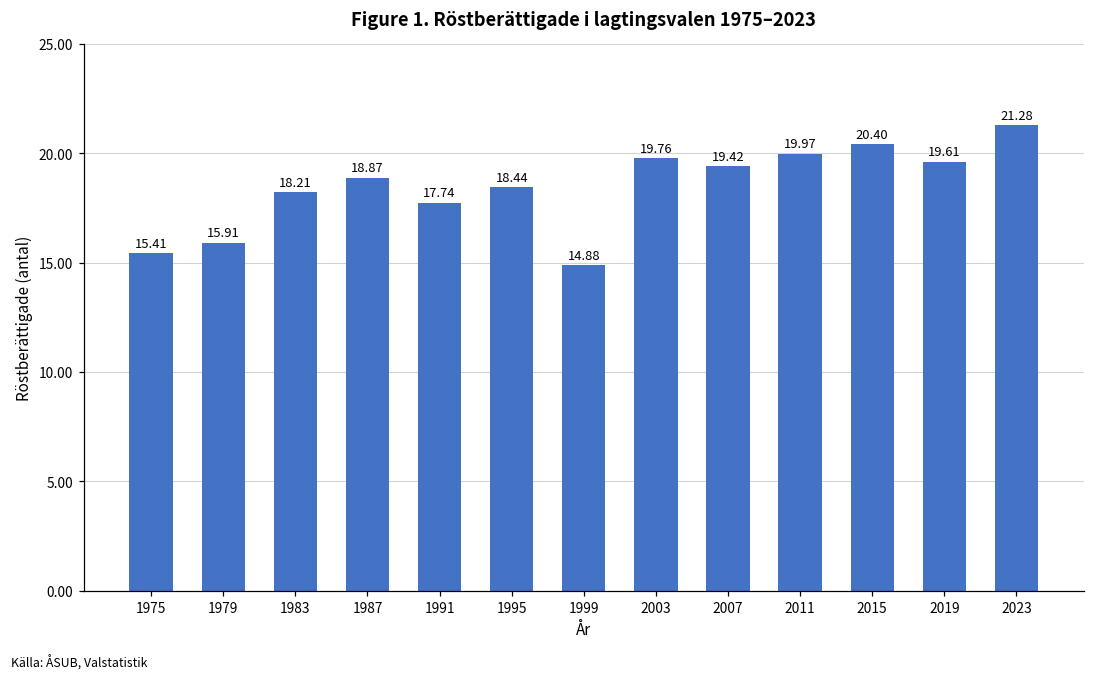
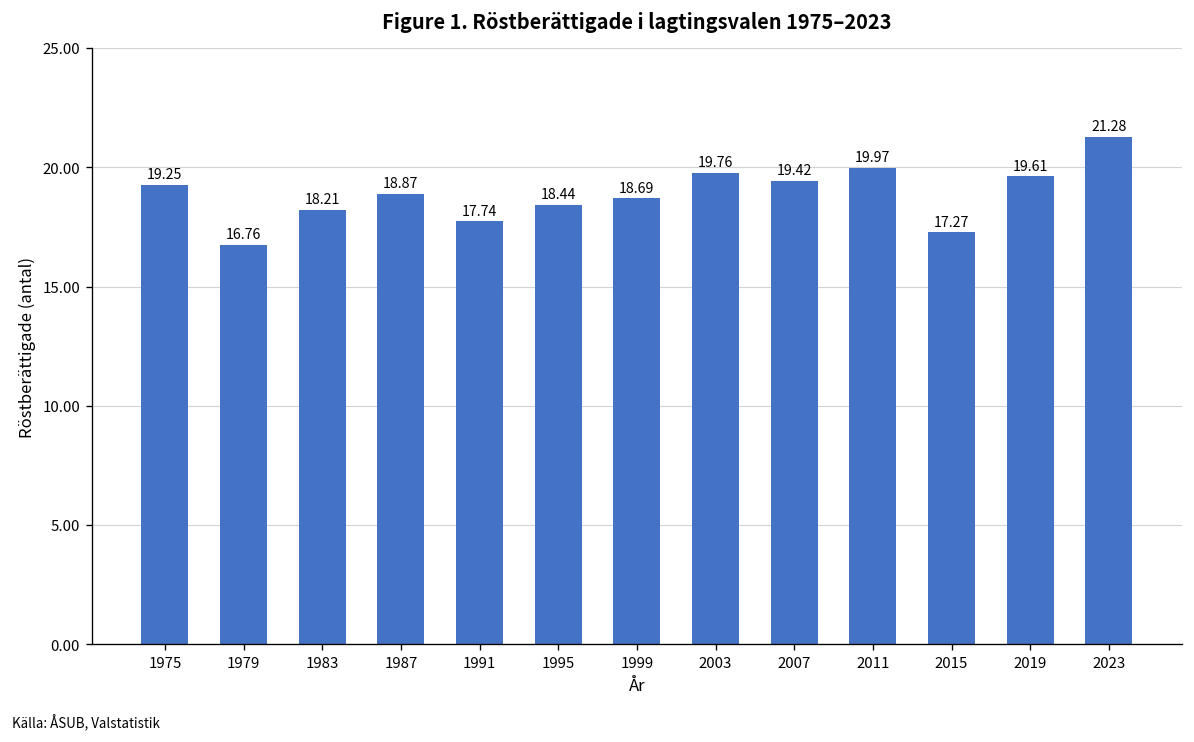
  {
-   "1975": 15.41,
-   "1979": 15.91,
-   "1999": 14.88,
-   "2015": 20.40
+   "1975": 19.25,
+   "1979": 16.76,
+   "1999": 18.69,
+   "2015": 17.27
  }
